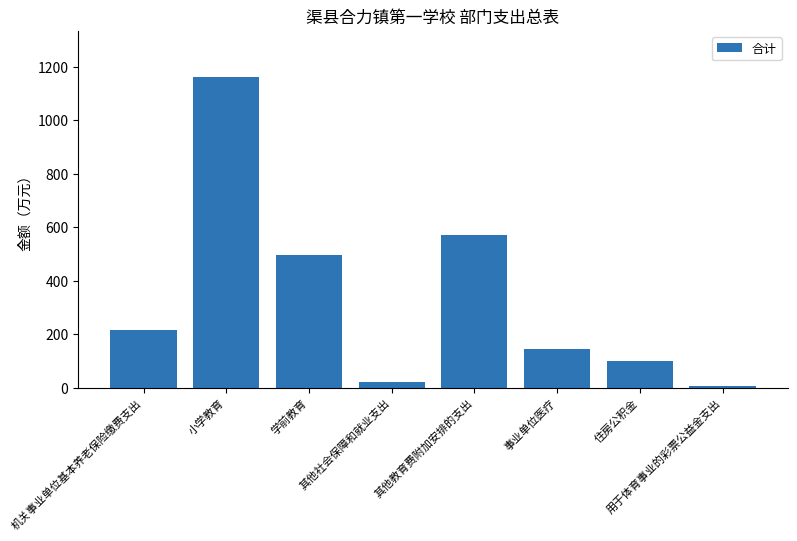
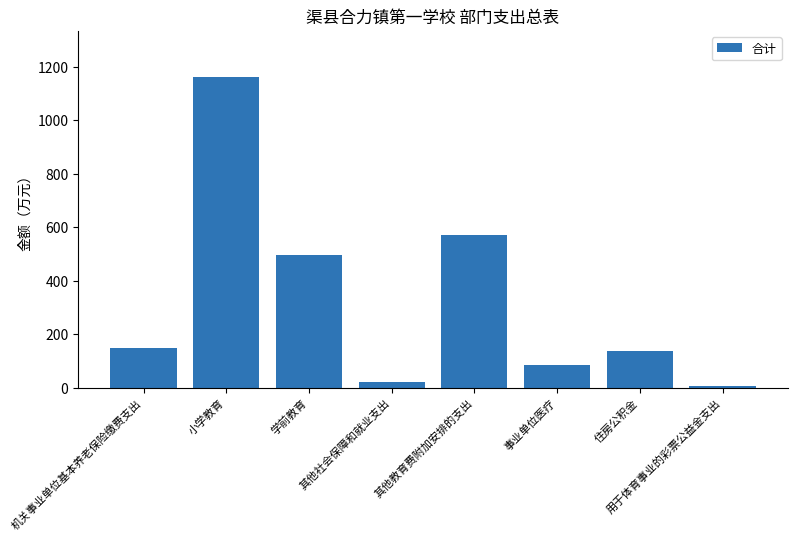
  {
-   "机关事业单位基本养老保险缴费支出": 220,
+   "机关事业单位基本养老保险缴费支出": 150,
    "小学教育": 1160,
    "学前教育": 500,
    "其他社会保障和就业支出": 20,
    "其他教育费附加安排的支出": 570,
-   "事业单位医疗": 150,
-   "住房公积金": 100
+   "事业单位医疗": 90,
+   "住房公积金": 140
  }
